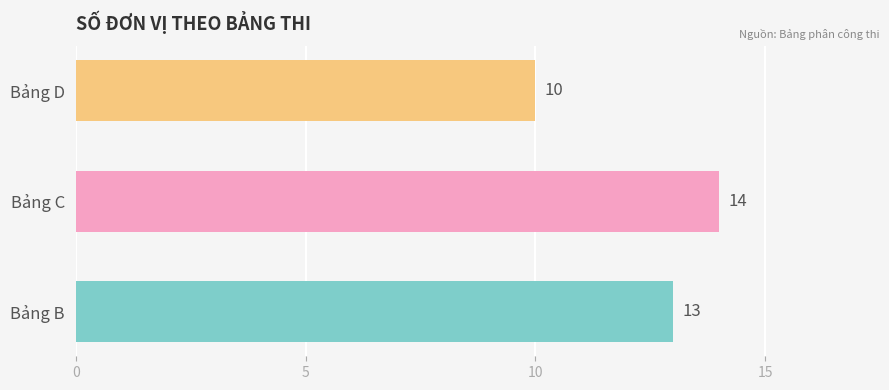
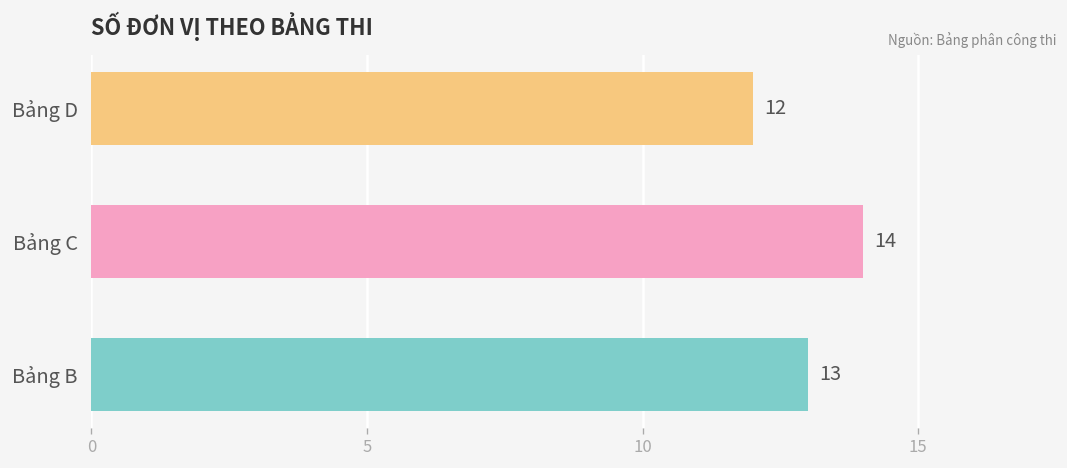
  {
-   "Bảng D": 10,
+   "Bảng D": 12,
    "Bảng C": 14,
    "Bảng B": 13
  }
